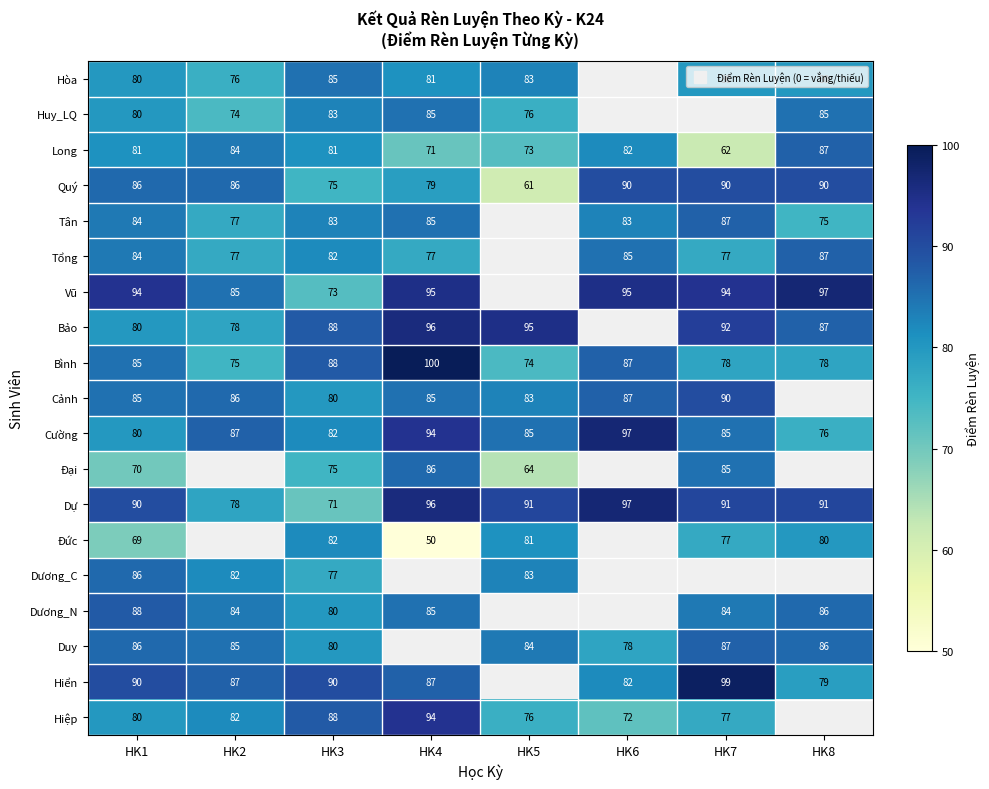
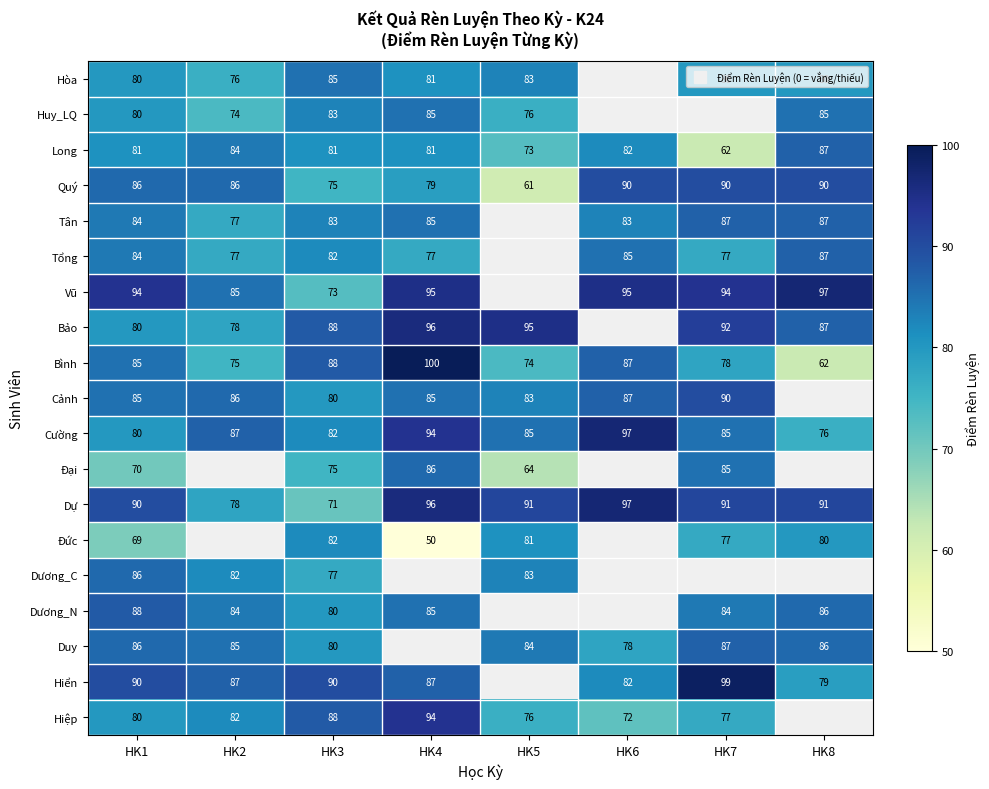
  {
    "Hòa": {
      "HK1": 80,
      "HK2": 76,
      "HK3": 85,
      "HK4": 81,
      "HK5": 83
    },
    "Huy_LQ": {
      "HK1": 80,
      "HK2": 74,
      "HK3": 83,
      "HK4": 85,
      "HK5": 76,
      "HK8": 85
    },
    "Long": {
      "HK1": 81,
      "HK2": 84,
      "HK3": 81,
-     "HK4": 71,
+     "HK4": 81,
      "HK5": 73,
      "HK6": 82,
      "HK7": 62,
      "HK8": 87
    },
    "Quý": {
      "HK1": 86,
      "HK2": 86,
      "HK3": 75,
      "HK4": 79,
      "HK5": 61,
      "HK6": 90,
      "HK7": 90,
      "HK8": 90
    },
    "Tân": {
      "HK1": 84,
      "HK2": 77,
      "HK3": 83,
      "HK4": 85,
      "HK6": 83,
      "HK7": 87,
-     "HK8": 75
+     "HK8": 87
    },
    "Tổng": {
      "HK1": 84,
      "HK2": 77,
      "HK3": 82,
      "HK4": 77,
      "HK6": 85,
      "HK7": 77,
      "HK8": 87
    },
    "Vũ": {
      "HK1": 94,
      "HK2": 85,
      "HK3": 73,
      "HK4": 95,
      "HK6": 95,
      "HK7": 94,
      "HK8": 97
    },
    "Bảo": {
      "HK1": 80,
      "HK2": 78,
      "HK3": 88,
      "HK4": 96,
      "HK5": 95,
      "HK7": 92,
      "HK8": 87
    },
    "Bình": {
      "HK1": 85,
      "HK2": 75,
      "HK3": 88,
      "HK4": 100,
      "HK5": 74,
      "HK6": 87,
      "HK7": 78,
-     "HK8": 78
+     "HK8": 62
    },
    "Cảnh": {
      "HK1": 85,
      "HK2": 86,
      "HK3": 80,
      "HK4": 85,
      "HK5": 83,
      "HK6": 87,
      "HK7": 90
    },
    "Cường": {
      "HK1": 80,
      "HK2": 87,
      "HK3": 82,
      "HK4": 94,
      "HK5": 85,
      "HK6": 97,
      "HK7": 85,
      "HK8": 76
    },
    "Đại": {
      "HK1": 70,
      "HK3": 75,
      "HK4": 86,
      "HK5": 64,
      "HK7": 85
    },
    "Dự": {
      "HK1": 90,
      "HK2": 78,
      "HK3": 71,
      "HK4": 96,
      "HK5": 91,
      "HK6": 97,
      "HK7": 91,
      "HK8": 91
    },
    "Đức": {
      "HK1": 69,
      "HK3": 82,
      "HK4": 50,
      "HK5": 81,
      "HK7": 77,
      "HK8": 80
    },
    "Dương_C": {
      "HK1": 86,
      "HK2": 82,
      "HK3": 77,
      "HK5": 83
    },
    "Dương_N": {
      "HK1": 88,
      "HK2": 84,
      "HK3": 80,
      "HK4": 85,
      "HK7": 84,
      "HK8": 86
    },
    "Duy": {
      "HK1": 86,
      "HK2": 85,
      "HK3": 80,
      "HK5": 84,
      "HK6": 78,
      "HK7": 87,
      "HK8": 86
    },
    "Hiển": {
      "HK1": 90,
      "HK2": 87,
      "HK3": 90,
      "HK4": 87,
      "HK6": 82,
      "HK7": 99,
      "HK8": 79
    },
    "Hiệp": {
      "HK1": 80,
      "HK2": 82,
      "HK3": 88,
      "HK4": 94,
      "HK5": 76,
      "HK6": 72,
      "HK7": 77
    }
  }
